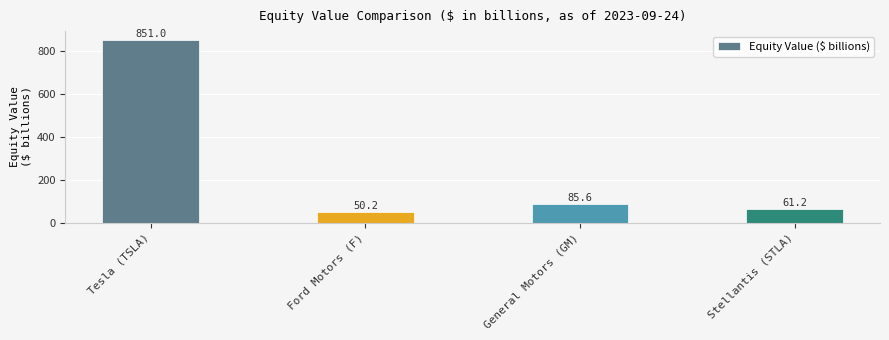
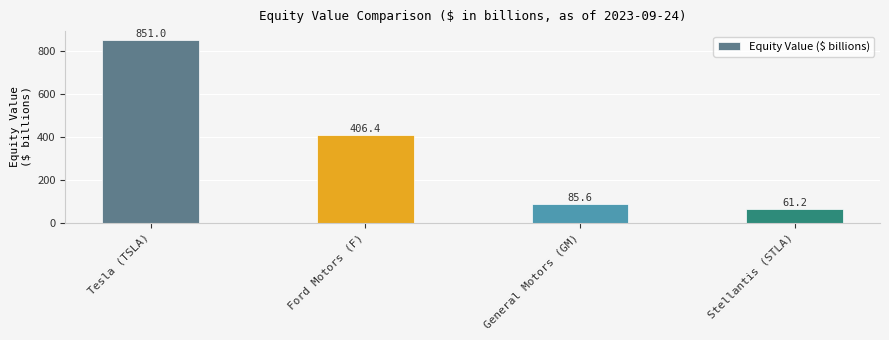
  {
    "Tesla (TSLA)": 851.0,
-   "Ford Motors (F)": 50.2,
+   "Ford Motors (F)": 406.4,
    "General Motors (GM)": 85.6,
    "Stellantis (STLA)": 61.2
  }
